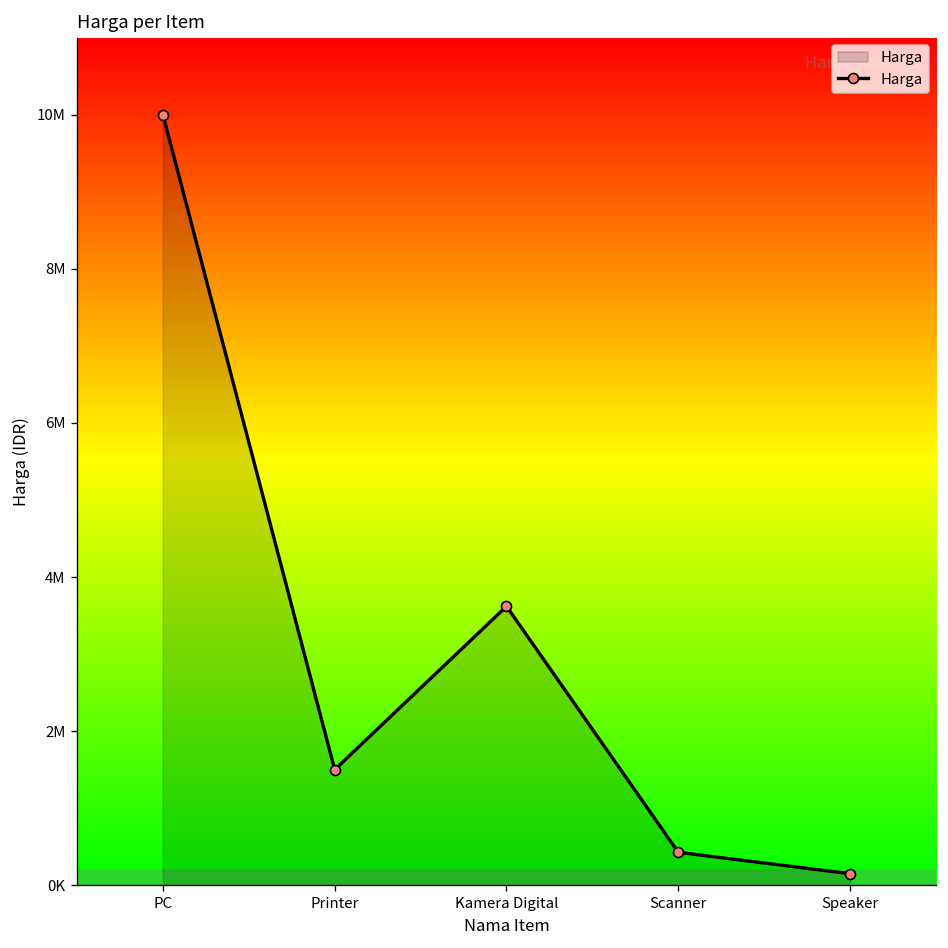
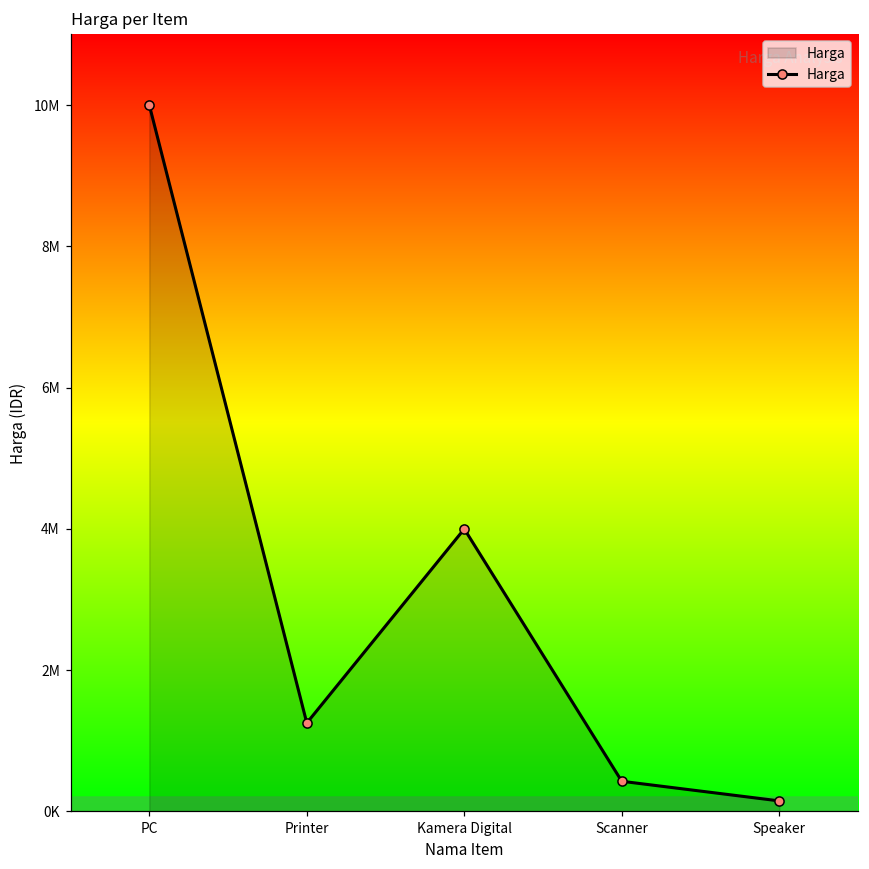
  {
    "PC": 10000000,
-   "Printer": 1500000,
-   "Kamera Digital": 3600000,
+   "Printer": 1300000,
+   "Kamera Digital": 4000000,
    "Scanner": 400000
  }
